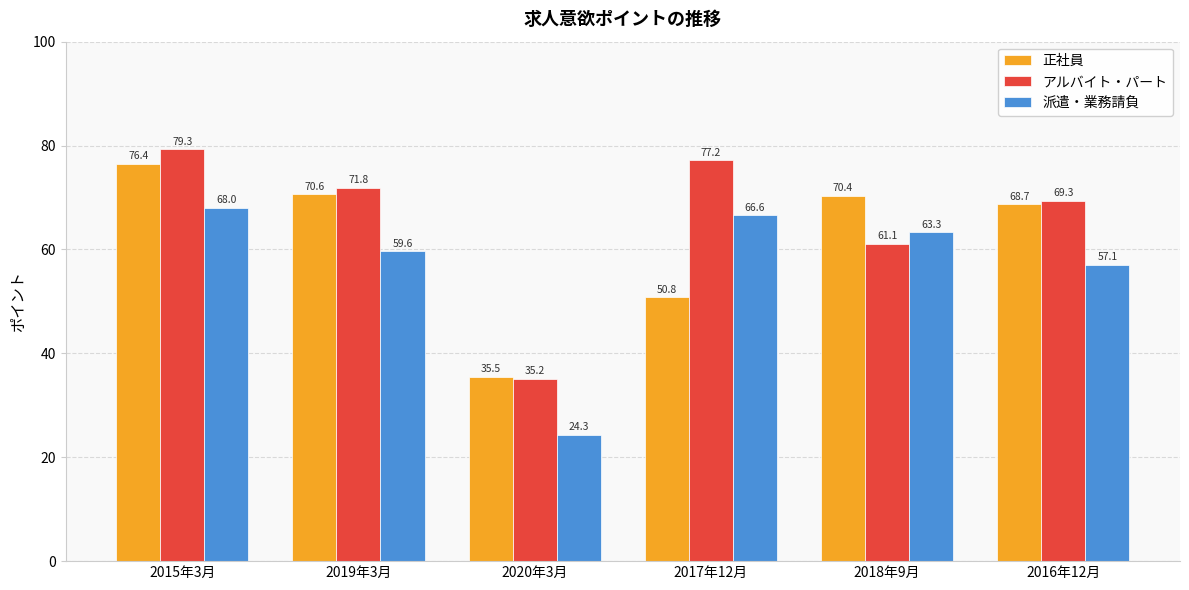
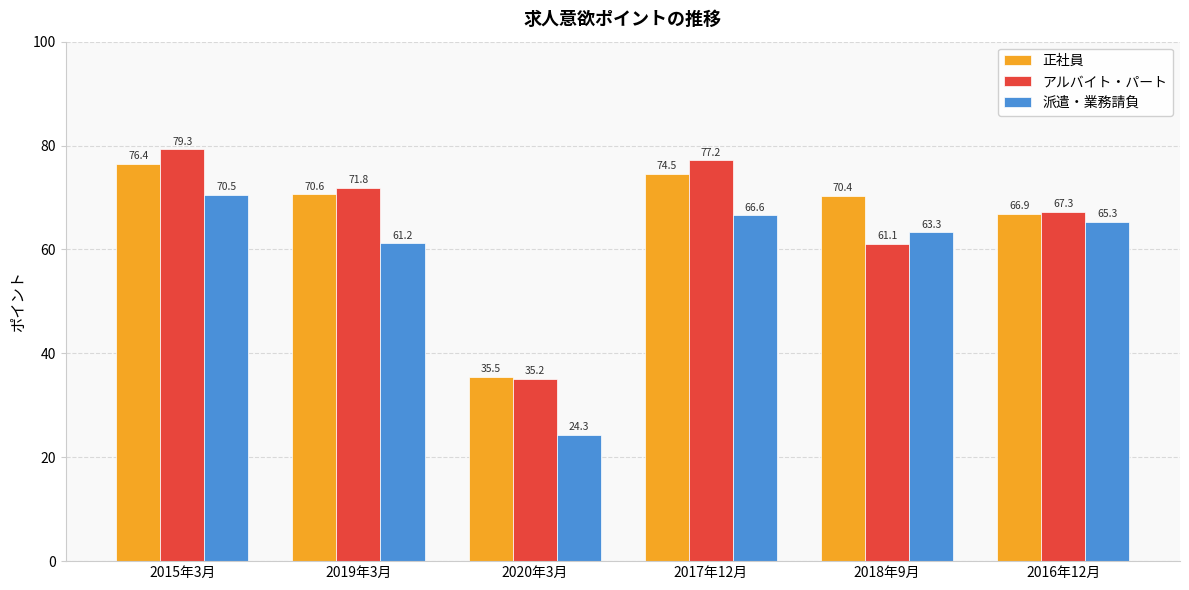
  {
    "正社員": {
      "2015年3月": 76.4,
      "2019年3月": 70.6,
      "2020年3月": 35.5,
-     "2017年12月": 50.8,
+     "2017年12月": 74.5,
      "2018年9月": 70.4,
-     "2016年12月": 68.7
+     "2016年12月": 66.9
    },
    "アルバイト・パート": {
      "2015年3月": 79.3,
      "2019年3月": 71.8,
      "2020年3月": 35.2,
      "2017年12月": 77.2,
      "2018年9月": 61.1,
-     "2016年12月": 69.3
+     "2016年12月": 67.3
    },
    "派遣・業務請負": {
-     "2015年3月": 68.0,
-     "2019年3月": 59.6,
+     "2015年3月": 70.5,
+     "2019年3月": 61.2,
      "2020年3月": 24.3,
      "2017年12月": 66.6,
      "2018年9月": 63.3,
-     "2016年12月": 57.1
+     "2016年12月": 65.3
    }
  }
